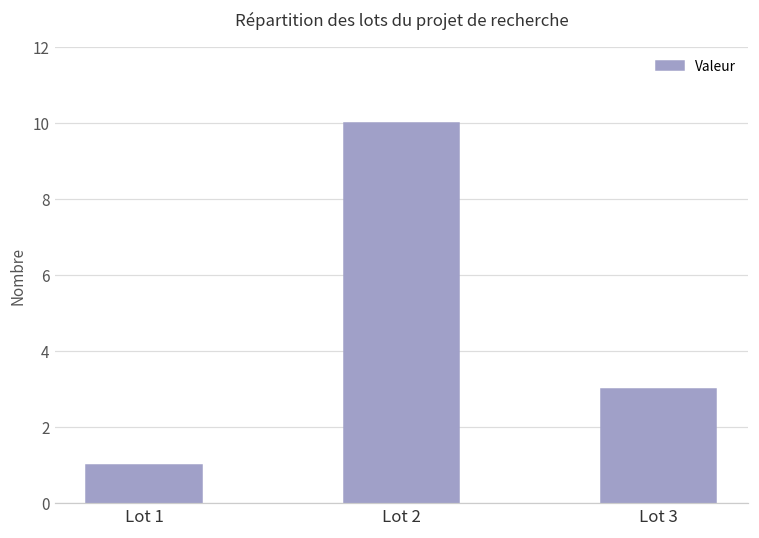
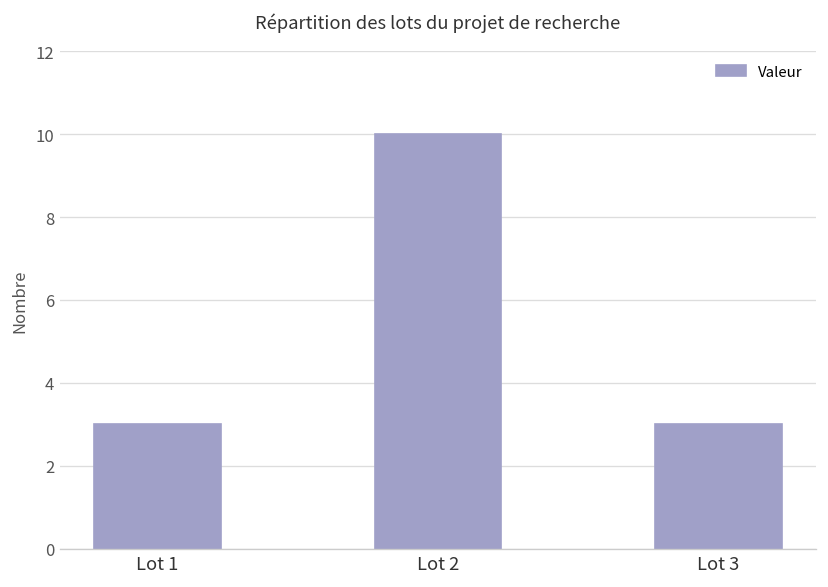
  {
-   "Lot 1": 1,
+   "Lot 1": 3,
    "Lot 2": 10,
    "Lot 3": 3
  }
